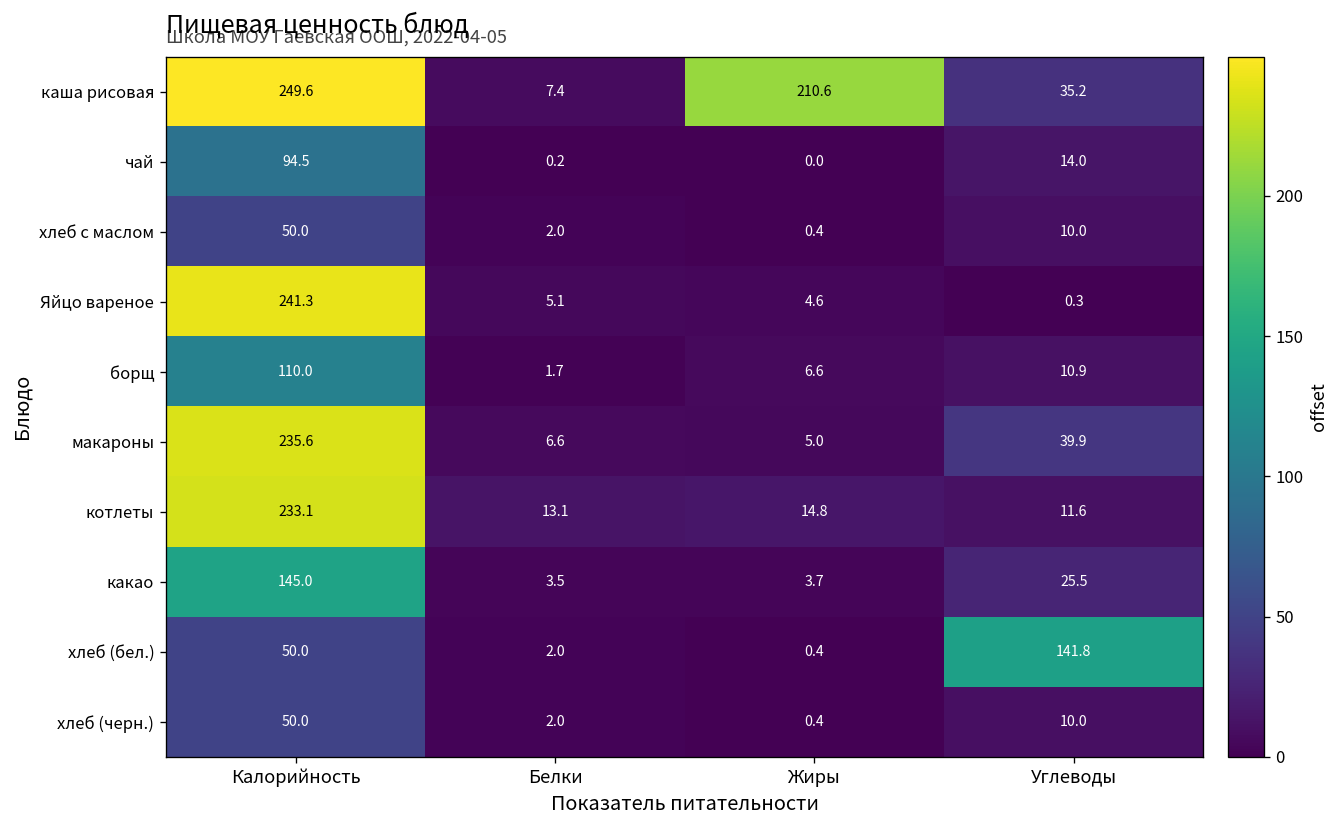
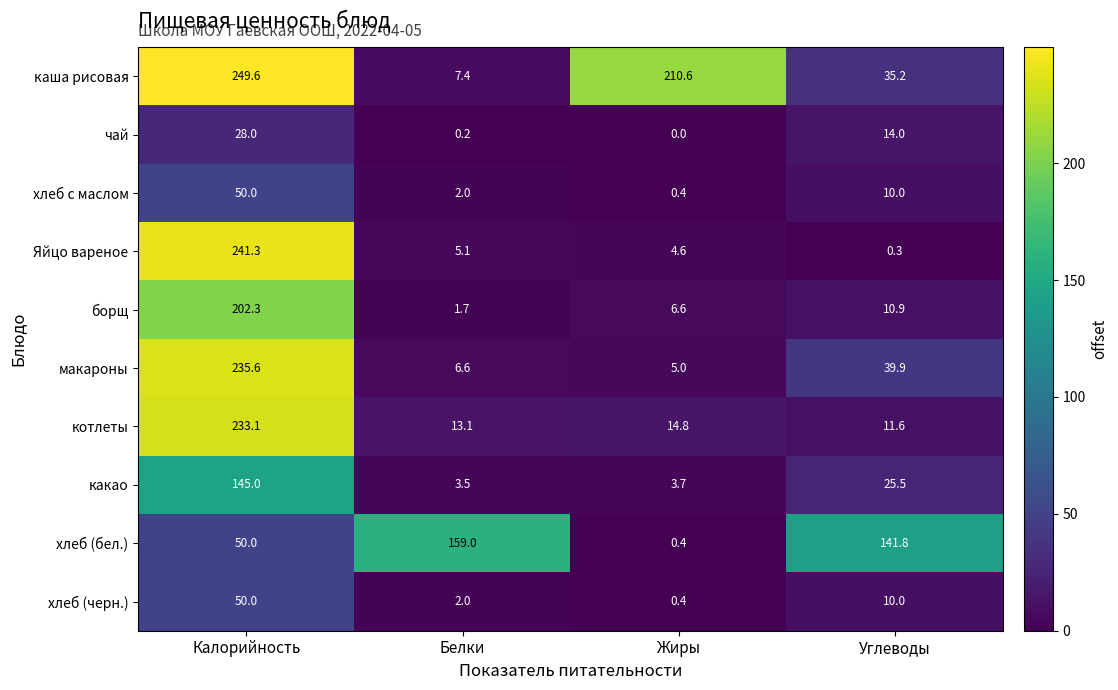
  {
    "каша рисовая": {
      "Калорийность": 249.6,
      "Белки": 7.4,
      "Жиры": 210.6,
      "Углеводы": 35.2
    },
    "чай": {
-     "Калорийность": 94.5,
+     "Калорийность": 28.0,
      "Белки": 0.2,
      "Жиры": 0.0,
      "Углеводы": 14.0
    },
    "хлеб с маслом": {
      "Калорийность": 50.0,
      "Белки": 2.0,
      "Жиры": 0.4,
      "Углеводы": 10.0
    },
    "Яйцо вареное": {
      "Калорийность": 241.3,
      "Белки": 5.1,
      "Жиры": 4.6,
      "Углеводы": 0.3
    },
    "борщ": {
-     "Калорийность": 110.0,
+     "Калорийность": 202.3,
      "Белки": 1.7,
      "Жиры": 6.6,
      "Углеводы": 10.9
    },
    "макароны": {
      "Калорийность": 235.6,
      "Белки": 6.6,
      "Жиры": 5.0,
      "Углеводы": 39.9
    },
    "котлеты": {
      "Калорийность": 233.1,
      "Белки": 13.1,
      "Жиры": 14.8,
      "Углеводы": 11.6
    },
    "какао": {
      "Калорийность": 145.0,
      "Белки": 3.5,
      "Жиры": 3.7,
      "Углеводы": 25.5
    },
    "хлеб (бел.)": {
      "Калорийность": 50.0,
-     "Белки": 2.0,
+     "Белки": 159.0,
      "Жиры": 0.4,
      "Углеводы": 141.8
    },
    "хлеб (черн.)": {
      "Калорийность": 50.0,
      "Белки": 2.0,
      "Жиры": 0.4,
      "Углеводы": 10.0
    }
  }
